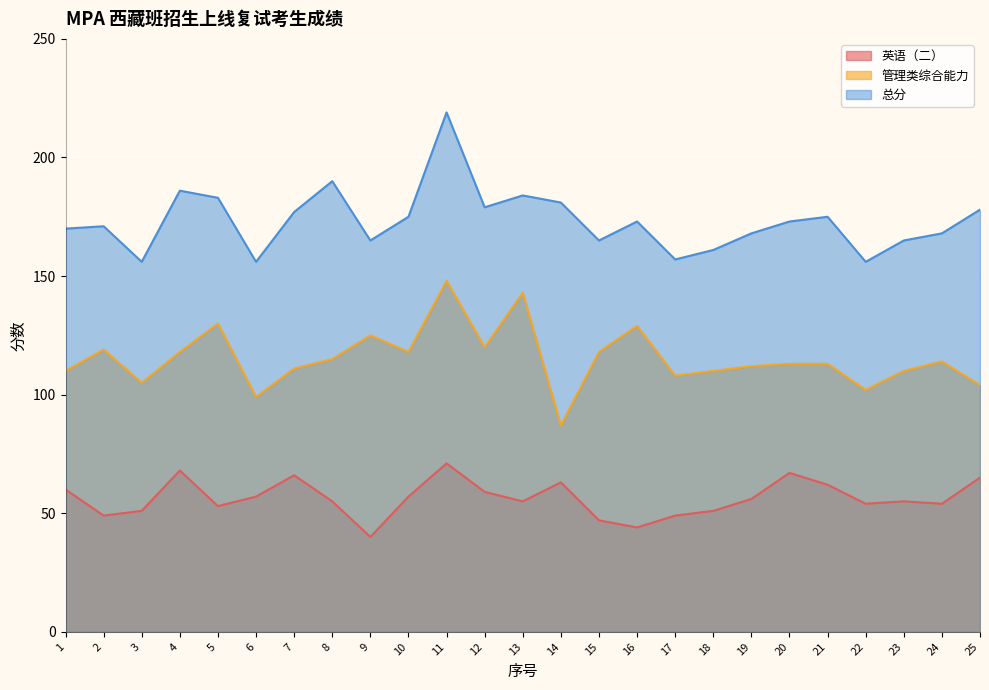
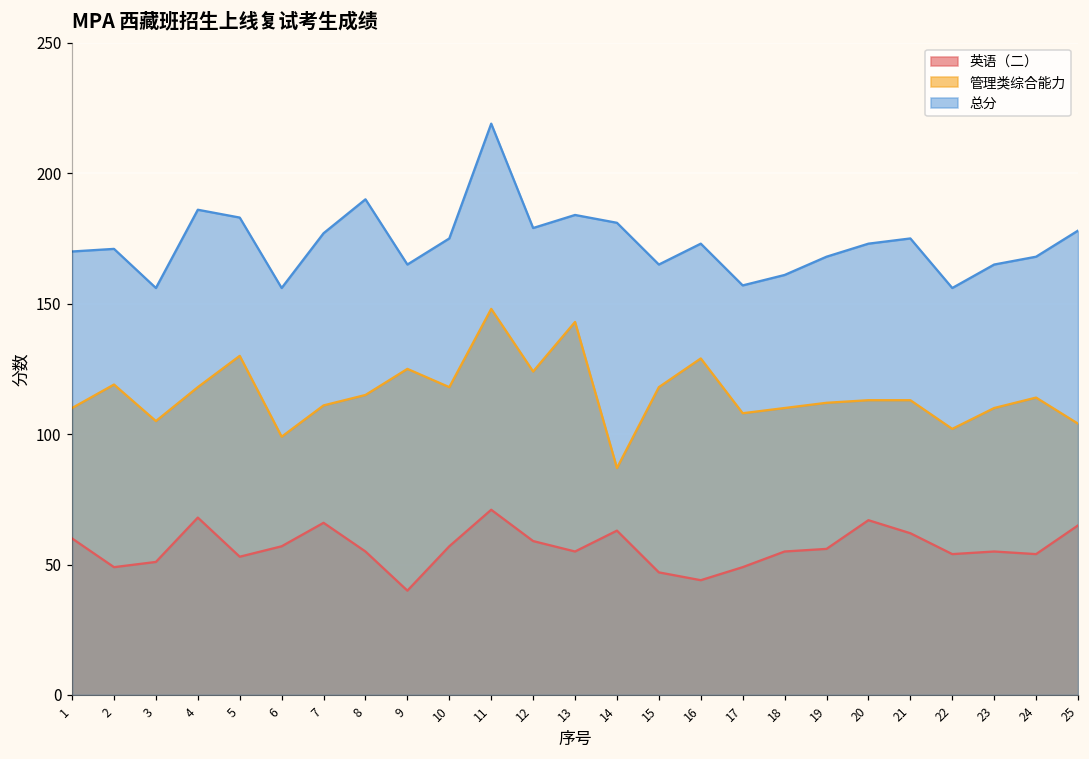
  {
    "英语（二）": {
      "1": 60,
      "2": 49,
      "3": 51,
      "4": 68,
      "5": 53,
      "6": 57,
      "7": 66,
      "8": 55,
      "9": 40,
      "10": 57,
      "11": 71,
      "12": 59,
      "13": 55,
      "14": 63,
      "15": 47,
      "16": 44,
      "17": 49,
-     "18": 51,
+     "18": 55,
      "19": 56,
      "20": 67,
      "21": 62,
      "22": 54,
      "23": 55,
      "24": 54,
      "25": 65
    },
    "管理类综合能力": {
      "1": 110,
      "2": 119,
      "3": 105,
      "4": 118,
      "5": 130,
      "6": 99,
      "7": 111,
      "8": 115,
      "9": 125,
      "10": 118,
      "11": 148,
-     "12": 120,
+     "12": 124,
      "13": 143,
      "14": 87,
      "15": 118,
      "16": 129,
      "17": 108,
      "18": 110,
      "19": 112,
      "20": 113,
      "21": 113,
      "22": 102,
      "23": 110,
      "24": 114,
      "25": 104
    },
    "总分": {
      "1": 170,
      "2": 171,
      "3": 156,
      "4": 186,
      "5": 183,
      "6": 156,
      "7": 177,
      "8": 190,
      "9": 165,
      "10": 175,
      "11": 219,
      "12": 179,
      "13": 184,
      "14": 181,
      "15": 165,
      "16": 173,
      "17": 157,
      "18": 161,
      "19": 168,
      "20": 173,
      "21": 175,
      "22": 156,
      "23": 165,
      "24": 168,
      "25": 178
    }
  }
